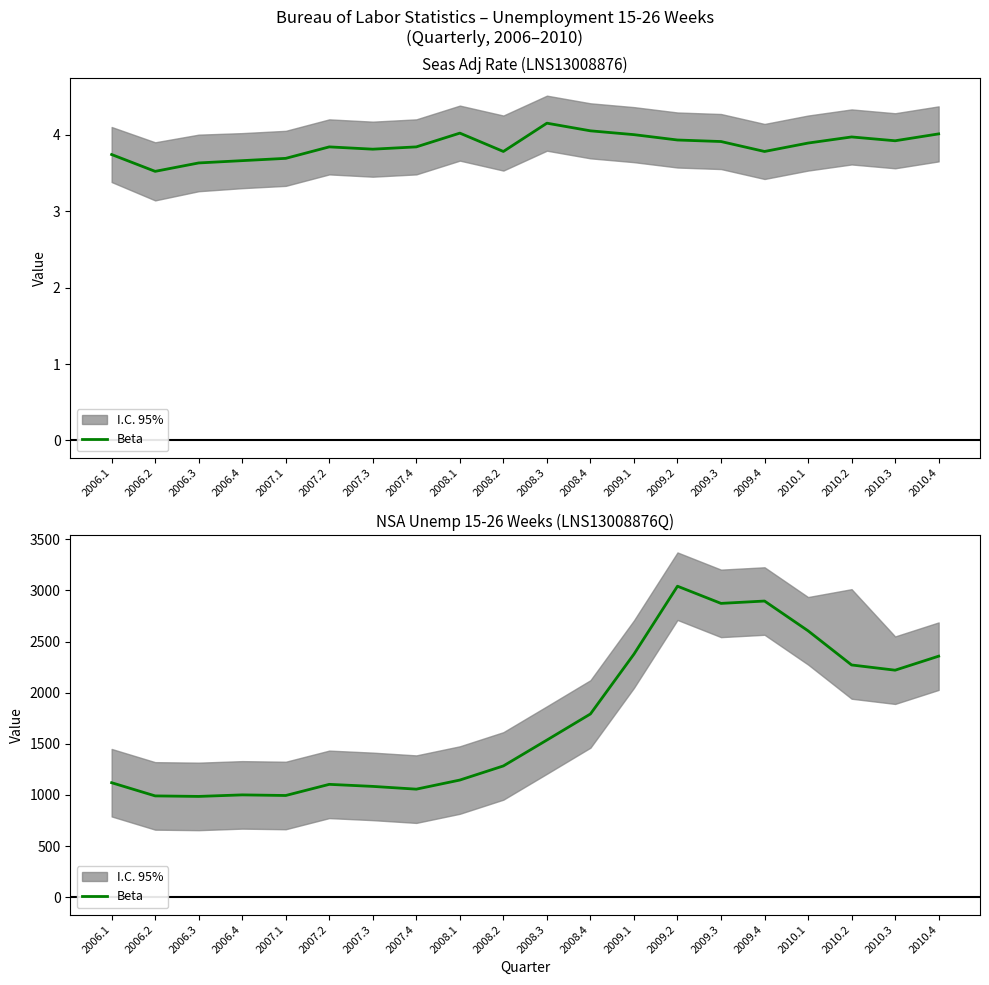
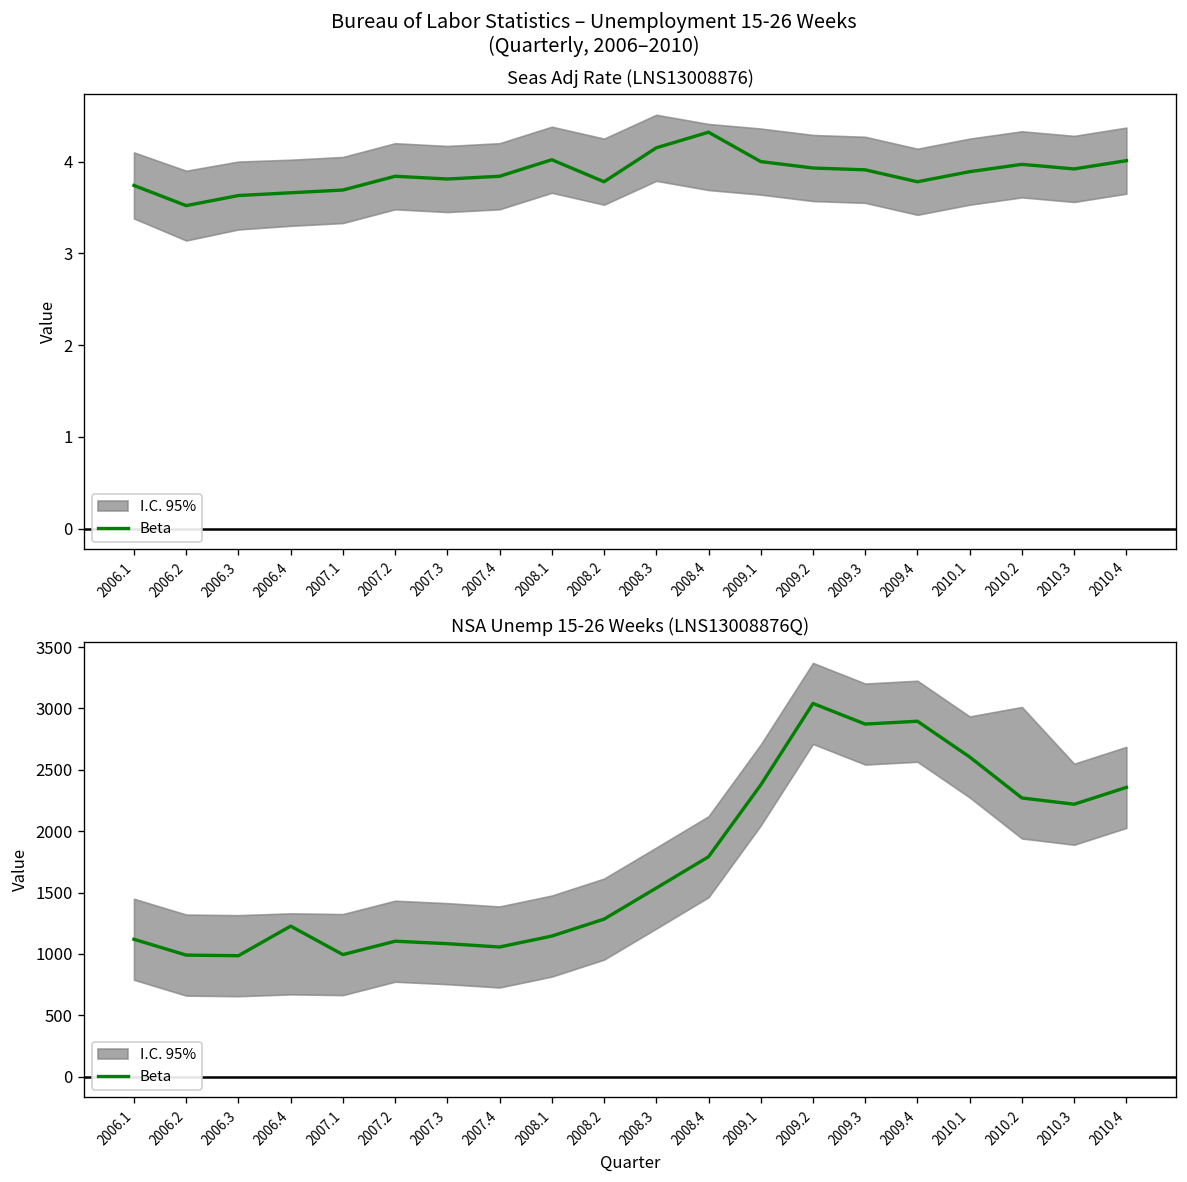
  {
    "Seas Adj Rate (LNS13008876)": {
      "Beta": {
        "2006.1": 3.7,
        "2006.2": 3.5,
        "2006.3": 3.6,
        "2006.4": 3.7,
        "2007.1": 3.7,
        "2007.2": 3.8,
        "2007.3": 3.8,
        "2007.4": 3.8,
        "2008.1": 4.0,
        "2008.2": 3.8,
        "2008.3": 4.2,
-       "2008.4": 4.1,
+       "2008.4": 4.3,
        "2009.1": 4.0,
        "2009.2": 3.9,
        "2009.3": 3.9,
        "2009.4": 3.8,
        "2010.1": 3.9,
        "2010.2": 4.0,
        "2010.3": 3.9,
        "2010.4": 4.0
      }
    },
    "NSA Unemp 15-26 Weeks (LNS13008876Q)": {
      "Beta": {
        "2006.1": 1120,
        "2006.2": 990,
        "2006.3": 990,
-       "2006.4": 1000,
+       "2006.4": 1230,
        "2007.1": 1000,
        "2007.2": 1100,
        "2007.3": 1080,
        "2007.4": 1060,
        "2008.1": 1150,
        "2008.2": 1280,
        "2008.3": 1540,
        "2008.4": 1790,
        "2009.1": 2380,
        "2009.2": 3040,
        "2009.3": 2870,
        "2009.4": 2900,
        "2010.1": 2610,
        "2010.2": 2270,
        "2010.3": 2220,
        "2010.4": 2360
      }
    }
  }
